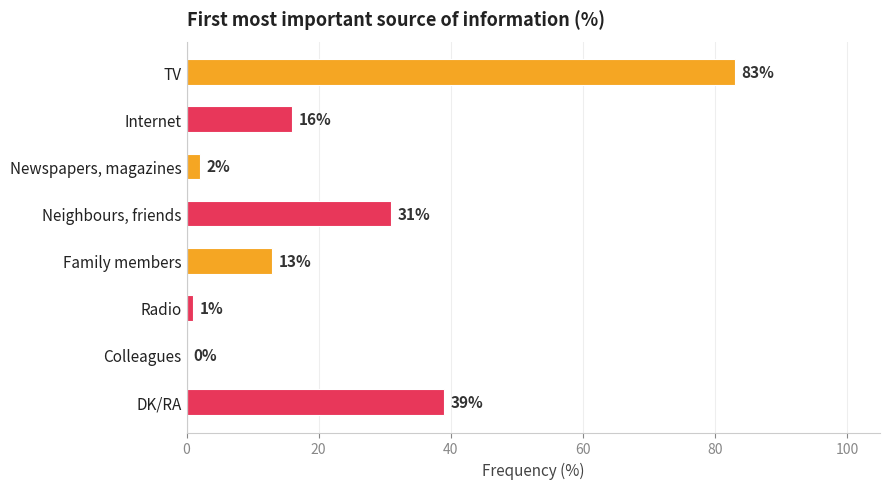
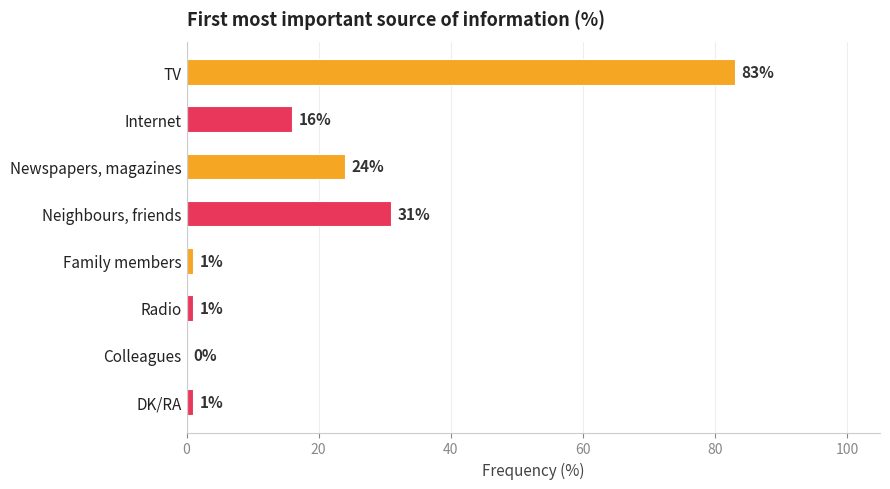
  {
    "TV": "83%",
    "Internet": "16%",
-   "Newspapers, magazines": "2%",
+   "Newspapers, magazines": "24%",
    "Neighbours, friends": "31%",
-   "Family members": "13%",
+   "Family members": "1%",
    "Radio": "1%",
    "Colleagues": "0%",
-   "DK/RA": "39%"
+   "DK/RA": "1%"
  }
